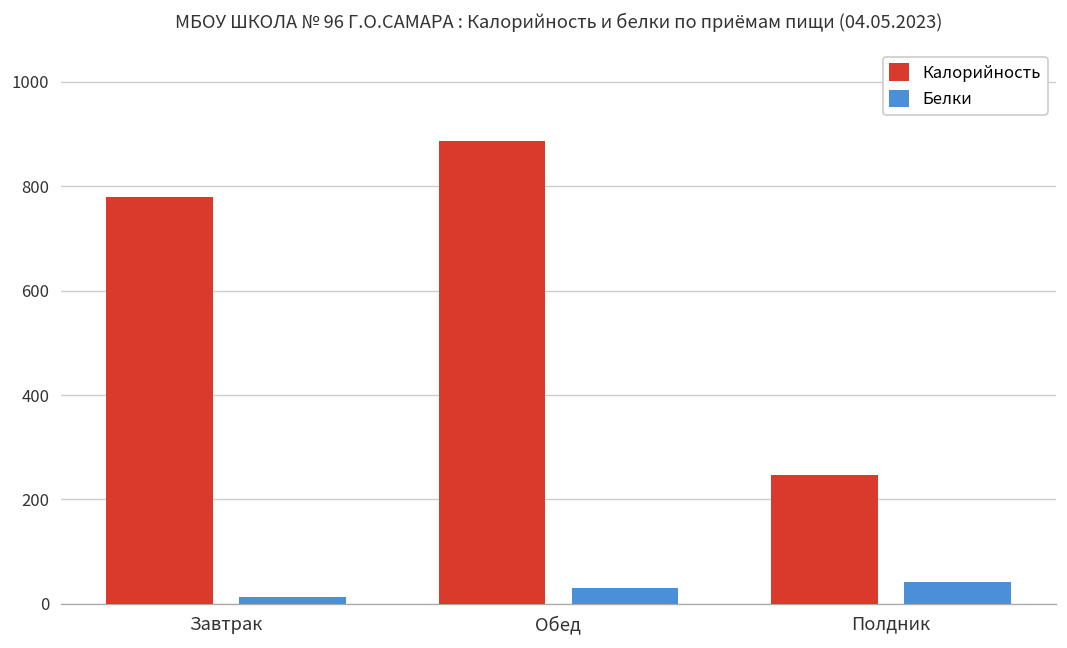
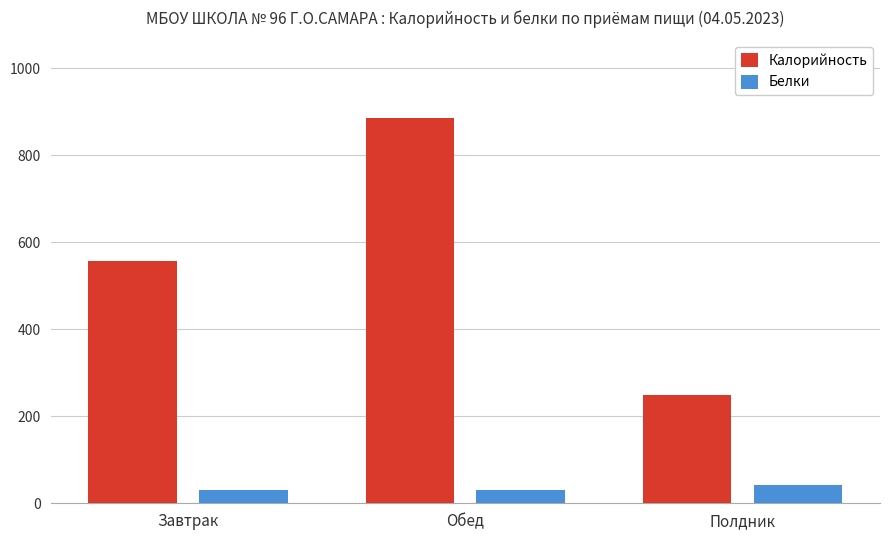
  {
    "Калорийность": {
-     "Завтрак": 780,
+     "Завтрак": 560,
      "Обед": 890,
      "Полдник": 250
    },
    "Белки": {
-     "Завтрак": 10,
+     "Завтрак": 30,
      "Обед": 30,
      "Полдник": 40
    }
  }
